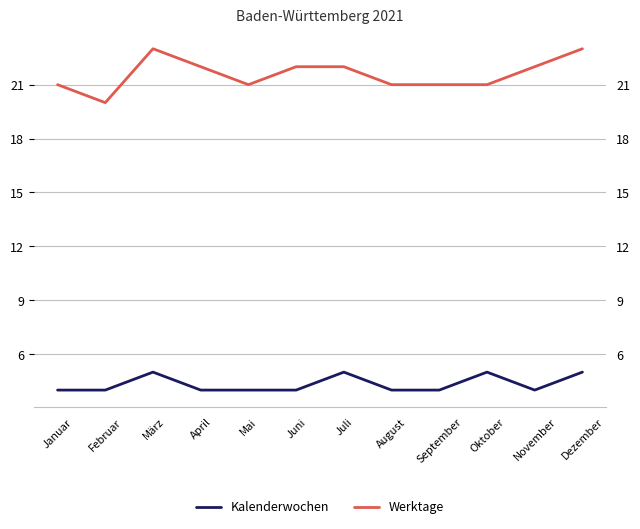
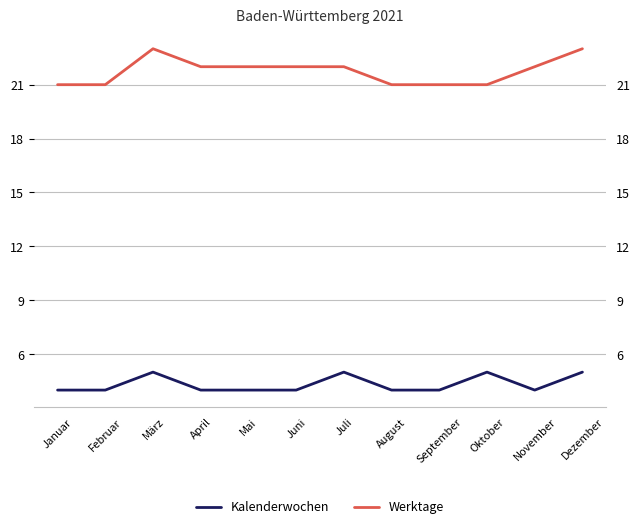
  {
    "Kalenderwochen": {
      "Januar": 4,
      "Februar": 4,
      "März": 5,
      "April": 4,
      "Mai": 4,
      "Juni": 4,
      "Juli": 5,
      "August": 4,
      "September": 4,
      "Oktober": 5,
      "November": 4,
      "Dezember": 5
    },
    "Werktage": {
      "Januar": 21,
-     "Februar": 20,
+     "Februar": 21,
      "März": 23,
      "April": 22,
-     "Mai": 21,
+     "Mai": 22,
      "Juni": 22,
      "Juli": 22,
      "August": 21,
      "September": 21,
      "Oktober": 21,
      "November": 22,
      "Dezember": 23
    }
  }
